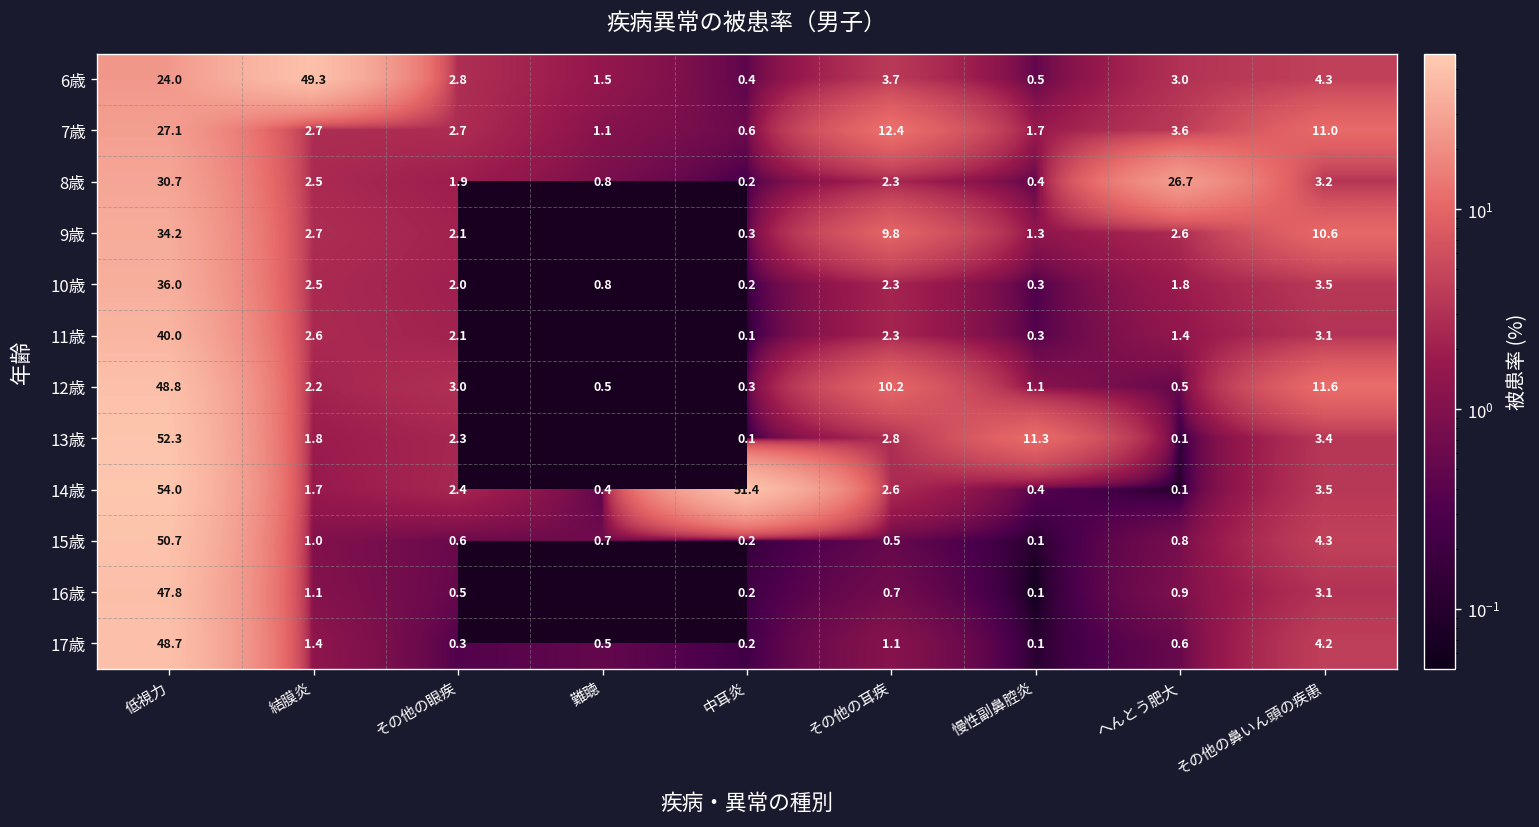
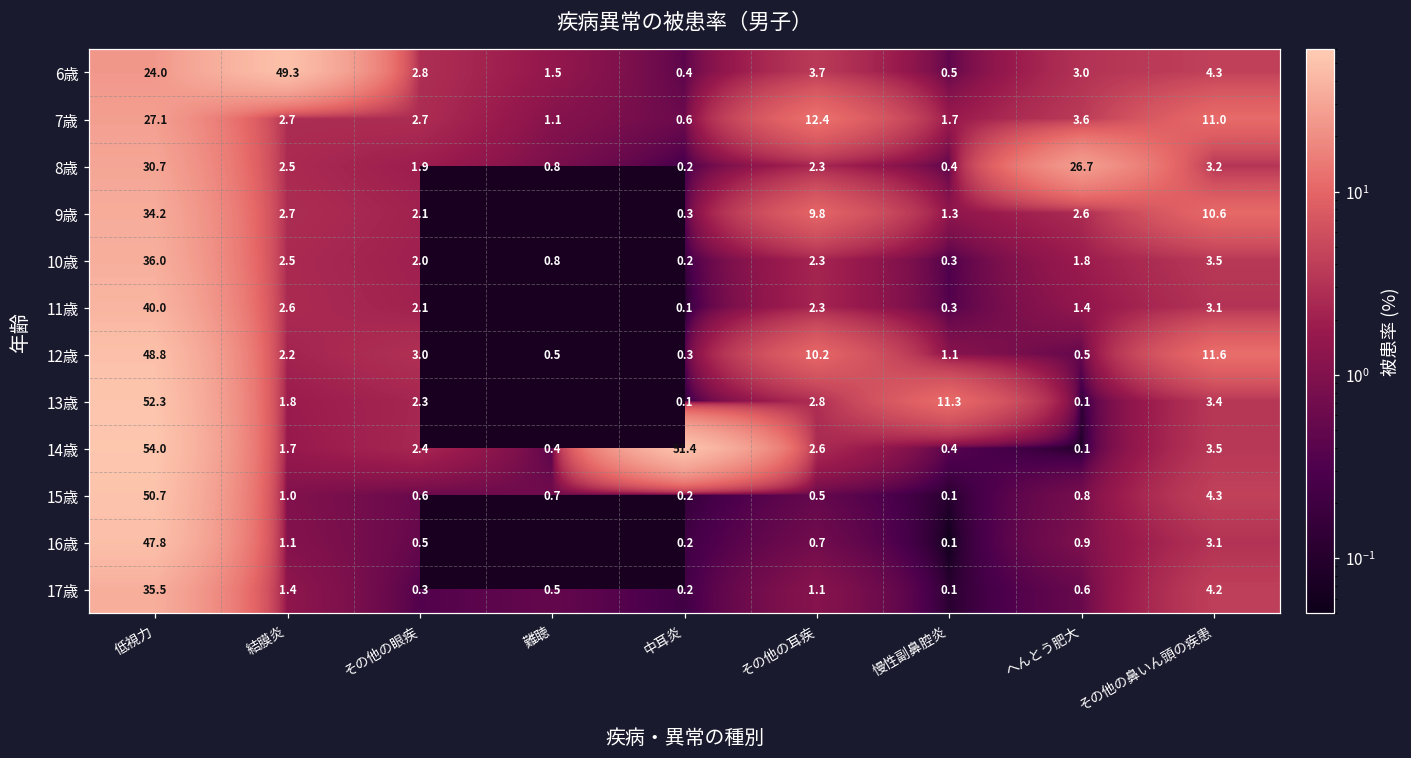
  {
    "6歳": {
      "低視力": 24.0,
      "結膜炎": 49.3,
      "その他の眼疾": 2.8,
      "難聴": 1.5,
      "中耳炎": 0.4,
      "その他の耳疾": 3.7,
      "慢性副鼻腔炎": 0.5,
      "へんとう肥大": 3.0,
      "その他の鼻いん頭の疾患": 4.3
    },
    "7歳": {
      "低視力": 27.1,
      "結膜炎": 2.7,
      "その他の眼疾": 2.7,
      "難聴": 1.1,
      "中耳炎": 0.6,
      "その他の耳疾": 12.4,
      "慢性副鼻腔炎": 1.7,
      "へんとう肥大": 3.6,
      "その他の鼻いん頭の疾患": 11.0
    },
    "8歳": {
      "低視力": 30.7,
      "結膜炎": 2.5,
      "その他の眼疾": 1.9,
      "難聴": 0.8,
      "中耳炎": 0.2,
      "その他の耳疾": 2.3,
      "慢性副鼻腔炎": 0.4,
      "へんとう肥大": 26.7,
      "その他の鼻いん頭の疾患": 3.2
    },
    "9歳": {
      "低視力": 34.2,
      "結膜炎": 2.7,
      "その他の眼疾": 2.1,
      "中耳炎": 0.3,
      "その他の耳疾": 9.8,
      "慢性副鼻腔炎": 1.3,
      "へんとう肥大": 2.6,
      "その他の鼻いん頭の疾患": 10.6
    },
    "10歳": {
      "低視力": 36.0,
      "結膜炎": 2.5,
      "その他の眼疾": 2.0,
      "難聴": 0.8,
      "中耳炎": 0.2,
      "その他の耳疾": 2.3,
      "慢性副鼻腔炎": 0.3,
      "へんとう肥大": 1.8,
      "その他の鼻いん頭の疾患": 3.5
    },
    "11歳": {
      "低視力": 40.0,
      "結膜炎": 2.6,
      "その他の眼疾": 2.1,
      "中耳炎": 0.1,
      "その他の耳疾": 2.3,
      "慢性副鼻腔炎": 0.3,
      "へんとう肥大": 1.4,
      "その他の鼻いん頭の疾患": 3.1
    },
    "12歳": {
      "低視力": 48.8,
      "結膜炎": 2.2,
      "その他の眼疾": 3.0,
      "難聴": 0.5,
      "中耳炎": 0.3,
      "その他の耳疾": 10.2,
      "慢性副鼻腔炎": 1.1,
      "へんとう肥大": 0.5,
      "その他の鼻いん頭の疾患": 11.6
    },
    "13歳": {
      "低視力": 52.3,
      "結膜炎": 1.8,
      "その他の眼疾": 2.3,
      "中耳炎": 0.1,
      "その他の耳疾": 2.8,
      "慢性副鼻腔炎": 11.3,
      "へんとう肥大": 0.1,
      "その他の鼻いん頭の疾患": 3.4
    },
    "14歳": {
      "低視力": 54.0,
      "結膜炎": 1.7,
      "その他の眼疾": 2.4,
      "難聴": 0.4,
      "中耳炎": 51.4,
      "その他の耳疾": 2.6,
      "慢性副鼻腔炎": 0.4,
      "へんとう肥大": 0.1,
      "その他の鼻いん頭の疾患": 3.5
    },
    "15歳": {
      "低視力": 50.7,
      "結膜炎": 1.0,
      "その他の眼疾": 0.6,
      "難聴": 0.7,
      "中耳炎": 0.2,
      "その他の耳疾": 0.5,
      "慢性副鼻腔炎": 0.1,
      "へんとう肥大": 0.8,
      "その他の鼻いん頭の疾患": 4.3
    },
    "16歳": {
      "低視力": 47.8,
      "結膜炎": 1.1,
      "その他の眼疾": 0.5,
      "中耳炎": 0.2,
      "その他の耳疾": 0.7,
      "慢性副鼻腔炎": 0.1,
      "へんとう肥大": 0.9,
      "その他の鼻いん頭の疾患": 3.1
    },
    "17歳": {
-     "低視力": 48.7,
+     "低視力": 35.5,
      "結膜炎": 1.4,
      "その他の眼疾": 0.3,
      "難聴": 0.5,
      "中耳炎": 0.2,
      "その他の耳疾": 1.1,
      "慢性副鼻腔炎": 0.1,
      "へんとう肥大": 0.6,
      "その他の鼻いん頭の疾患": 4.2
    }
  }
